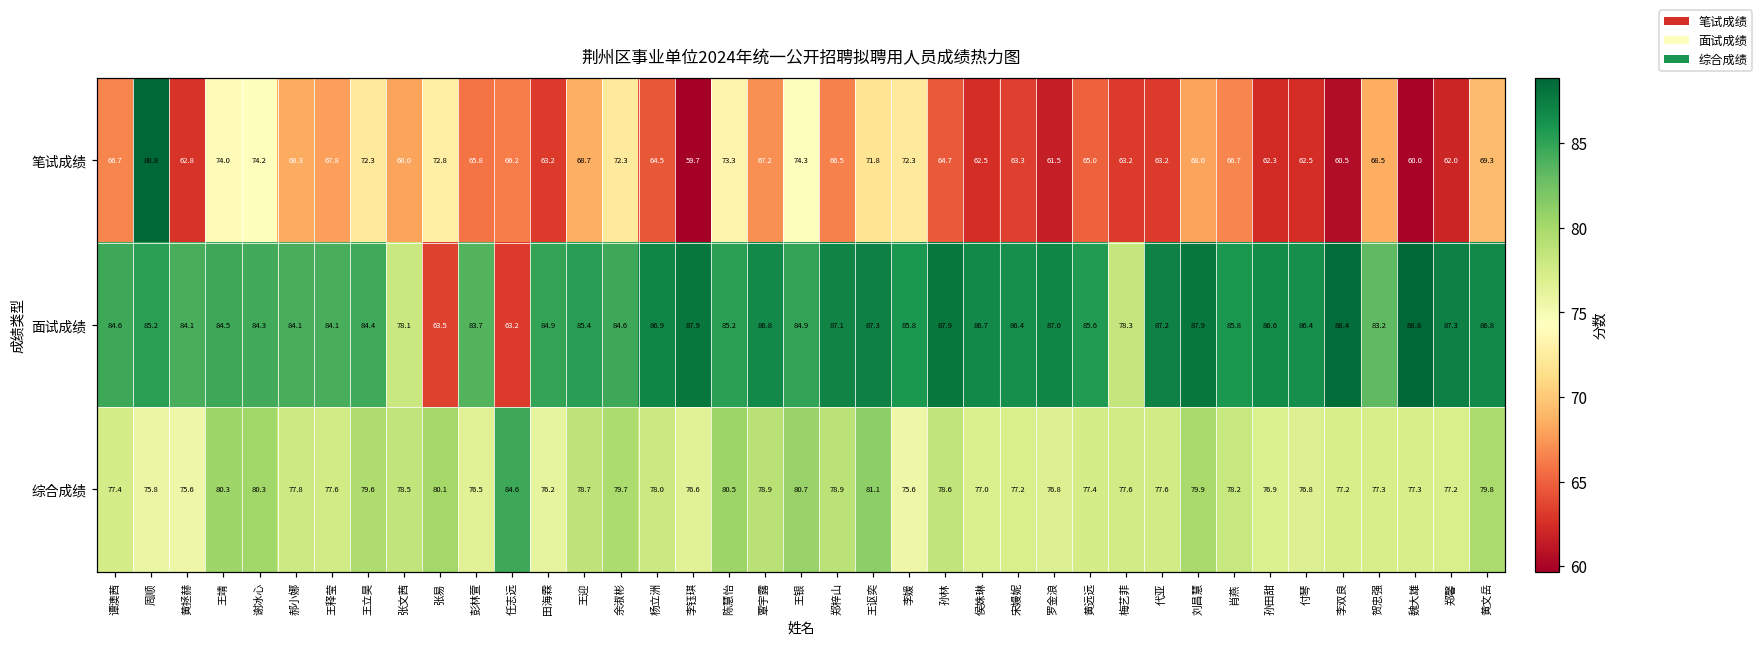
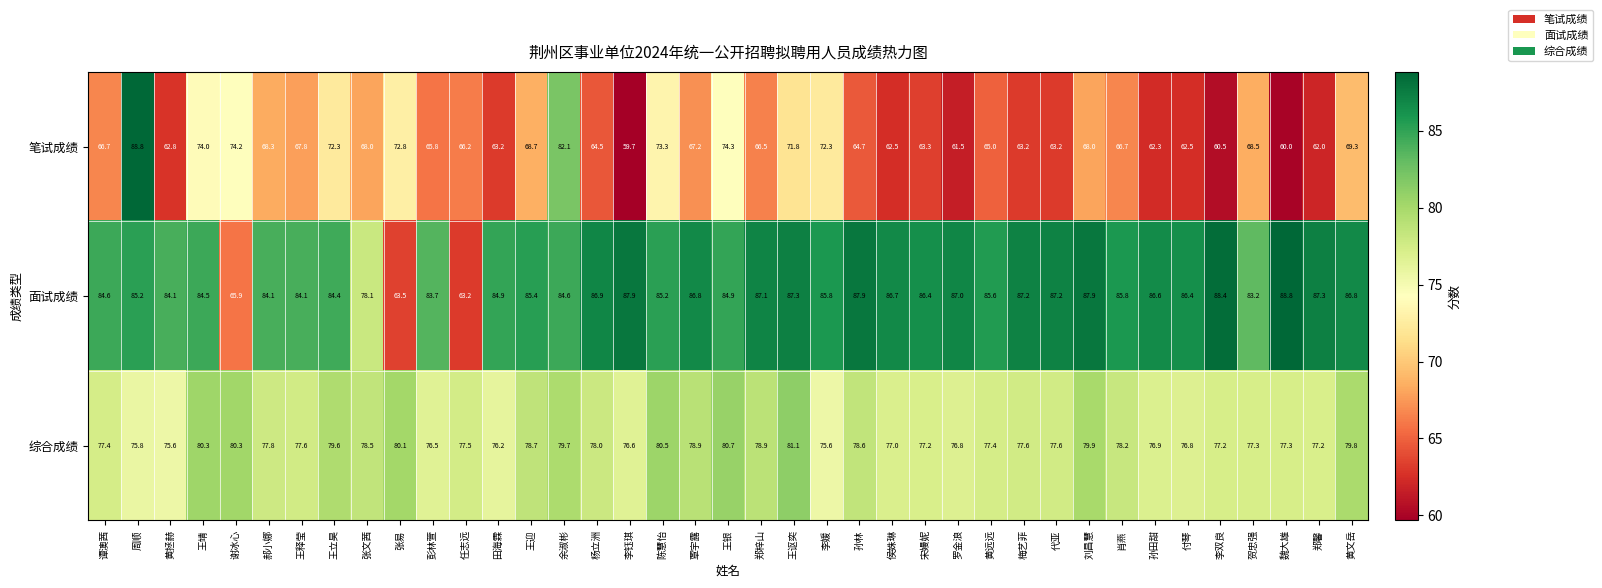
  {
    "笔试成绩": {
      "谭澳茜": 66.7,
      "周顺": 88.8,
      "黄拯赫": 62.8,
      "王靖": 74.0,
      "谢冰心": 74.2,
      "郝小娜": 68.3,
      "王释莹": 67.8,
      "王立昊": 72.3,
      "张文茜": 68.0,
      "张易": 72.8,
      "彭林萱": 65.8,
      "任志远": 66.2,
      "田海霖": 63.2,
      "王迎": 68.7,
-     "余淑彬": 72.3,
+     "余淑彬": 82.1,
      "杨立洲": 64.5,
      "李钰琪": 59.7,
      "陈慧怡": 73.3,
      "覃宇露": 67.2,
      "王银": 74.3,
      "郑梓山": 66.5,
      "王讴奕": 71.8,
      "李媛": 72.3,
      "孙林": 64.7,
      "侯姝琳": 62.5,
      "宋嫚妮": 63.3,
      "罗金浪": 61.5,
      "黄远远": 65.0,
      "梅艺菲": 63.2,
      "代亚": 63.2,
      "刘昌慧": 68.0,
      "肖燕": 66.7,
      "孙田甜": 62.3,
      "付琴": 62.5,
      "李双良": 60.5,
      "贺忠强": 68.5,
      "魏大雄": 60.0,
      "郑馨": 62.0,
      "黄文岳": 69.3
    },
    "面试成绩": {
      "谭澳茜": 84.6,
      "周顺": 85.2,
      "黄拯赫": 84.1,
      "王靖": 84.5,
-     "谢冰心": 84.3,
+     "谢冰心": 65.9,
      "郝小娜": 84.1,
      "王释莹": 84.1,
      "王立昊": 84.4,
      "张文茜": 78.1,
      "张易": 63.5,
      "彭林萱": 83.7,
      "任志远": 63.2,
      "田海霖": 84.9,
      "王迎": 85.4,
      "余淑彬": 84.6,
      "杨立洲": 86.9,
      "李钰琪": 87.9,
      "陈慧怡": 85.2,
      "覃宇露": 86.8,
      "王银": 84.9,
      "郑梓山": 87.1,
      "王讴奕": 87.3,
      "李媛": 85.8,
      "孙林": 87.9,
      "侯姝琳": 86.7,
      "宋嫚妮": 86.4,
      "罗金浪": 87.0,
      "黄远远": 85.6,
-     "梅艺菲": 78.3,
+     "梅艺菲": 87.2,
      "代亚": 87.2,
      "刘昌慧": 87.9,
      "肖燕": 85.8,
      "孙田甜": 86.6,
      "付琴": 86.4,
      "李双良": 88.4,
      "贺忠强": 83.2,
      "魏大雄": 88.8,
      "郑馨": 87.3,
      "黄文岳": 86.8
    },
    "综合成绩": {
      "谭澳茜": 77.4,
      "周顺": 75.8,
      "黄拯赫": 75.6,
      "王靖": 80.3,
      "谢冰心": 80.3,
      "郝小娜": 77.8,
      "王释莹": 77.6,
      "王立昊": 79.6,
      "张文茜": 78.5,
      "张易": 80.1,
      "彭林萱": 76.5,
-     "任志远": 84.6,
+     "任志远": 77.5,
      "田海霖": 76.2,
      "王迎": 78.7,
      "余淑彬": 79.7,
      "杨立洲": 78.0,
      "李钰琪": 76.6,
      "陈慧怡": 80.5,
      "覃宇露": 78.9,
      "王银": 80.7,
      "郑梓山": 78.9,
      "王讴奕": 81.1,
      "李媛": 75.6,
      "孙林": 78.6,
      "侯姝琳": 77.0,
      "宋嫚妮": 77.2,
      "罗金浪": 76.8,
      "黄远远": 77.4,
      "梅艺菲": 77.6,
      "代亚": 77.6,
      "刘昌慧": 79.9,
      "肖燕": 78.2,
      "孙田甜": 76.9,
      "付琴": 76.8,
      "李双良": 77.2,
      "贺忠强": 77.3,
      "魏大雄": 77.3,
      "郑馨": 77.2,
      "黄文岳": 79.8
    }
  }
